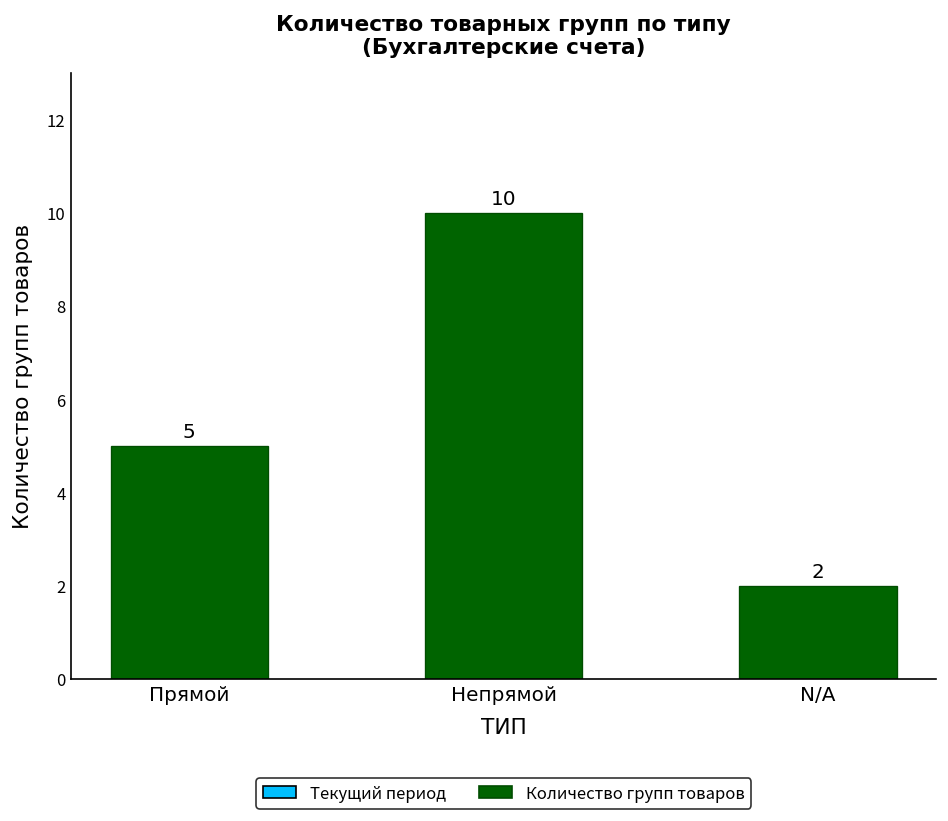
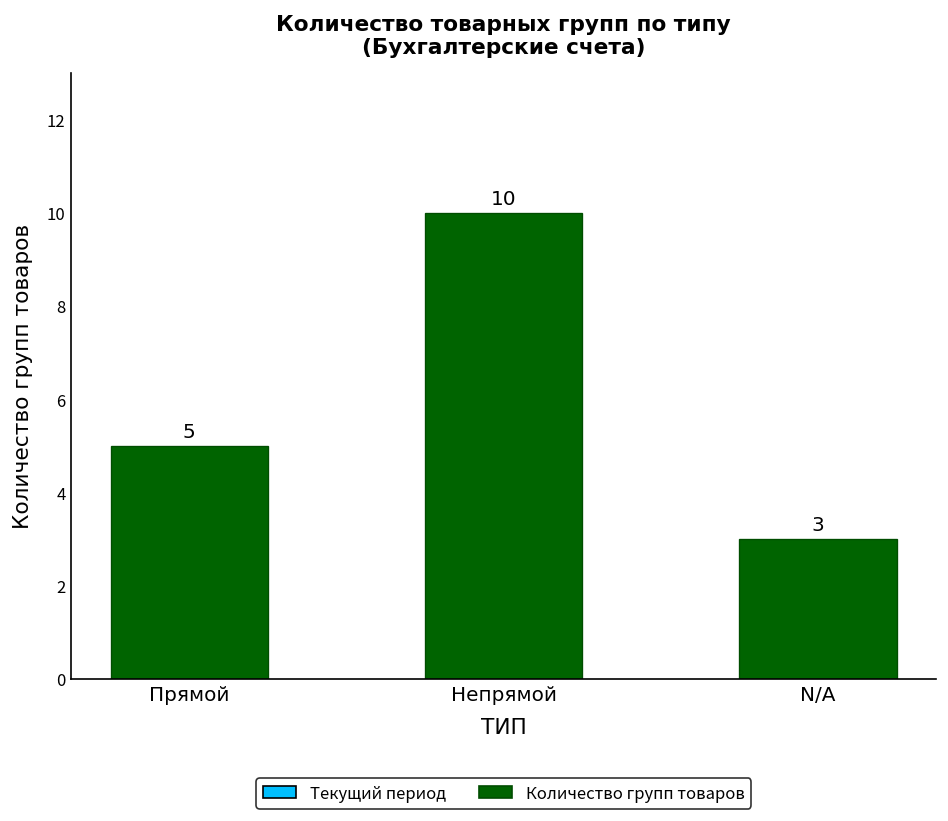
  {
    "Прямой": 5,
    "Непрямой": 10,
-   "N/A": 2
+   "N/A": 3
  }
